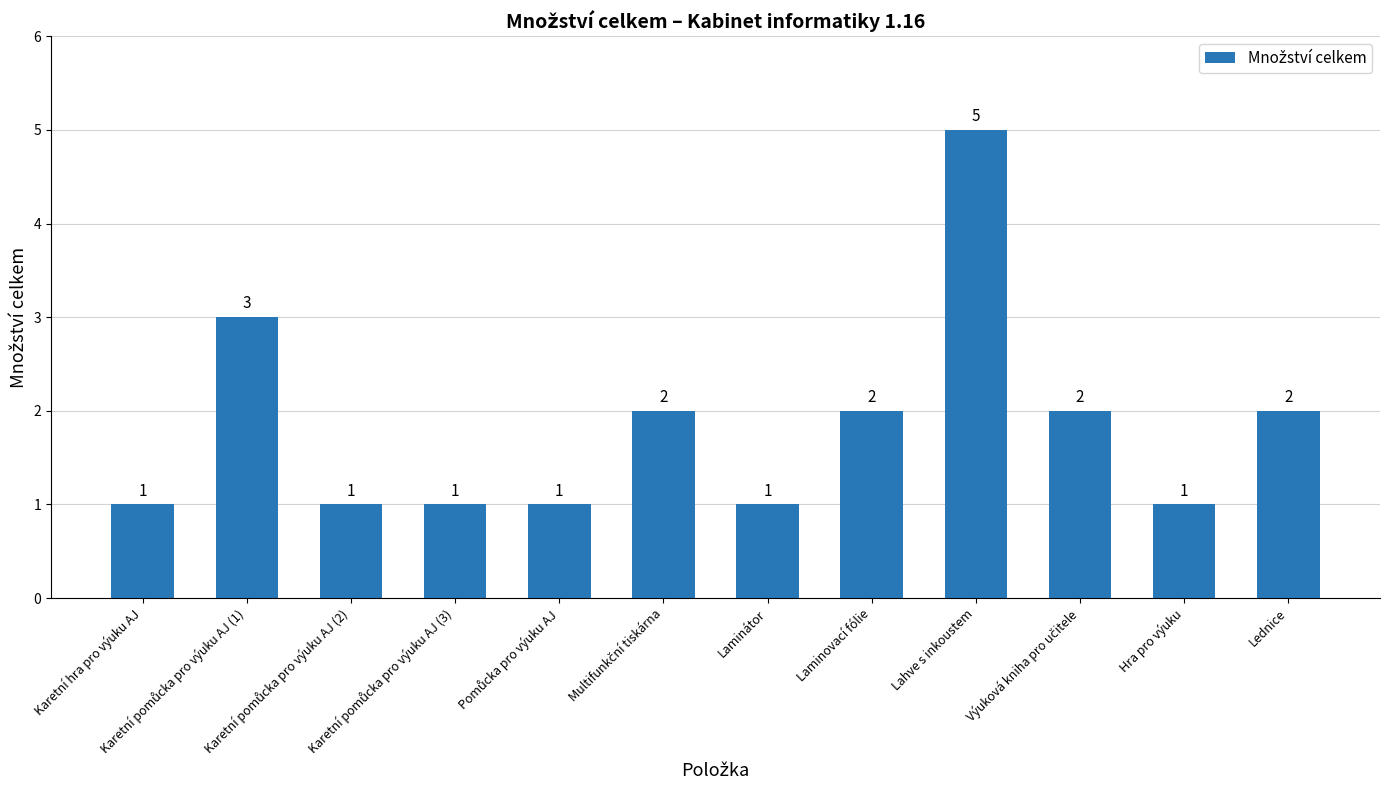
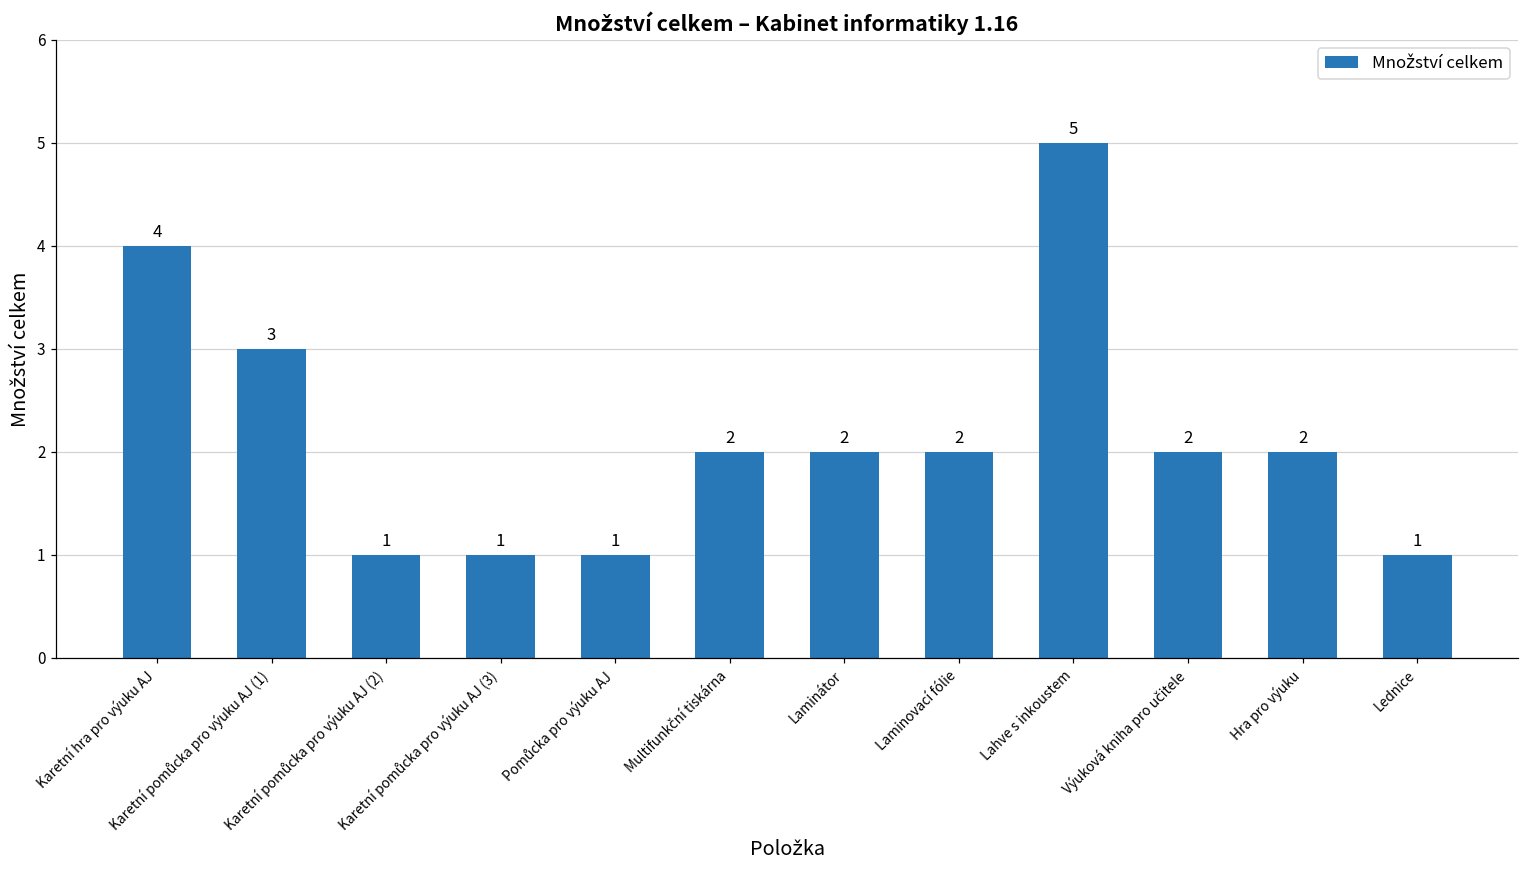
  {
-   "Karetní hra pro výuku AJ": 1,
+   "Karetní hra pro výuku AJ": 4,
    "Karetní pomůcka pro výuku AJ (1)": 3,
    "Karetní pomůcka pro výuku AJ (2)": 1,
    "Karetní pomůcka pro výuku AJ (3)": 1,
    "Pomůcka pro výuku AJ": 1,
    "Multifunkční tiskárna": 2,
-   "Laminátor": 1,
+   "Laminátor": 2,
    "Laminovací fólie": 2,
    "Lahve s inkoustem": 5,
    "Výuková kniha pro učitele": 2,
-   "Hra pro výuku": 1,
-   "Lednice": 2
+   "Hra pro výuku": 2,
+   "Lednice": 1
  }
